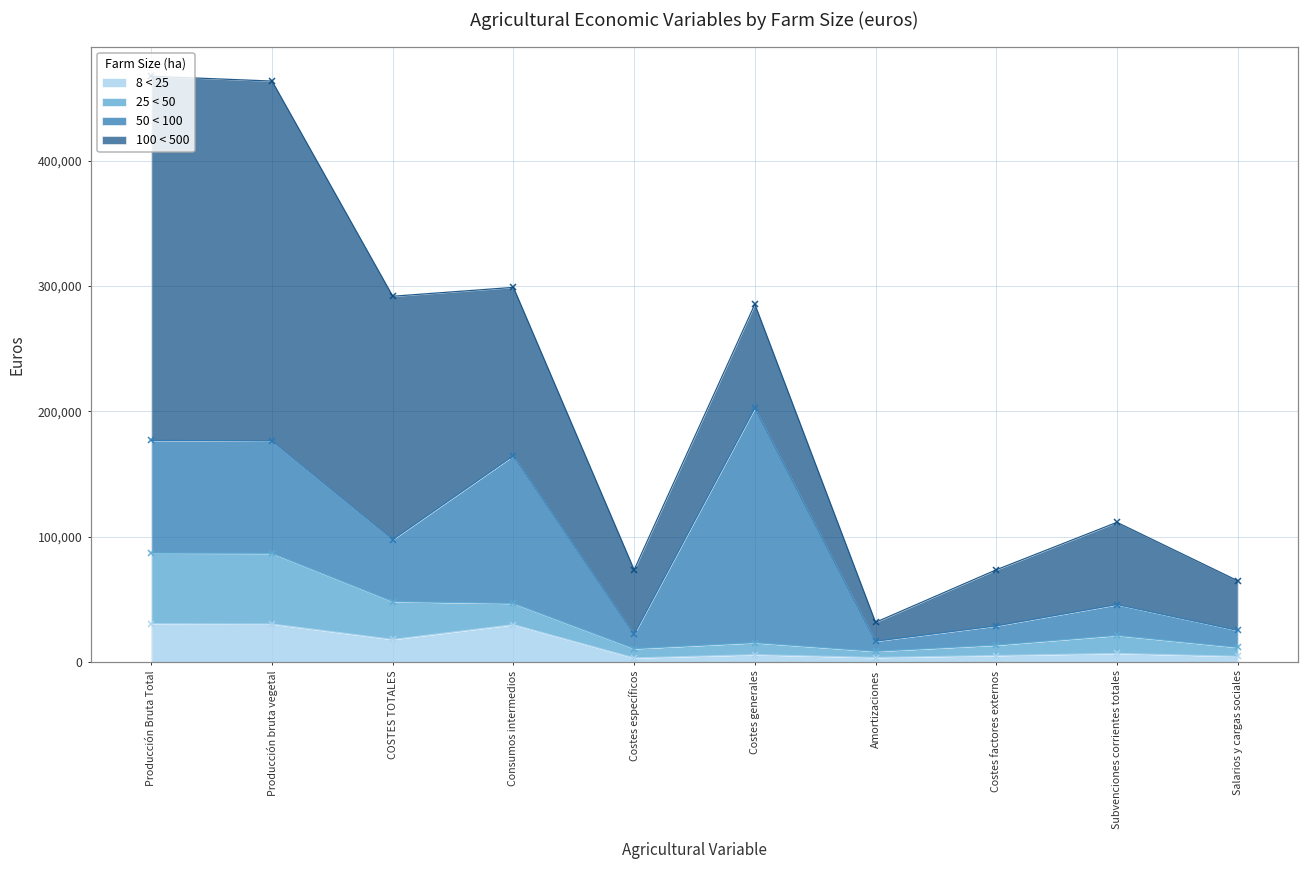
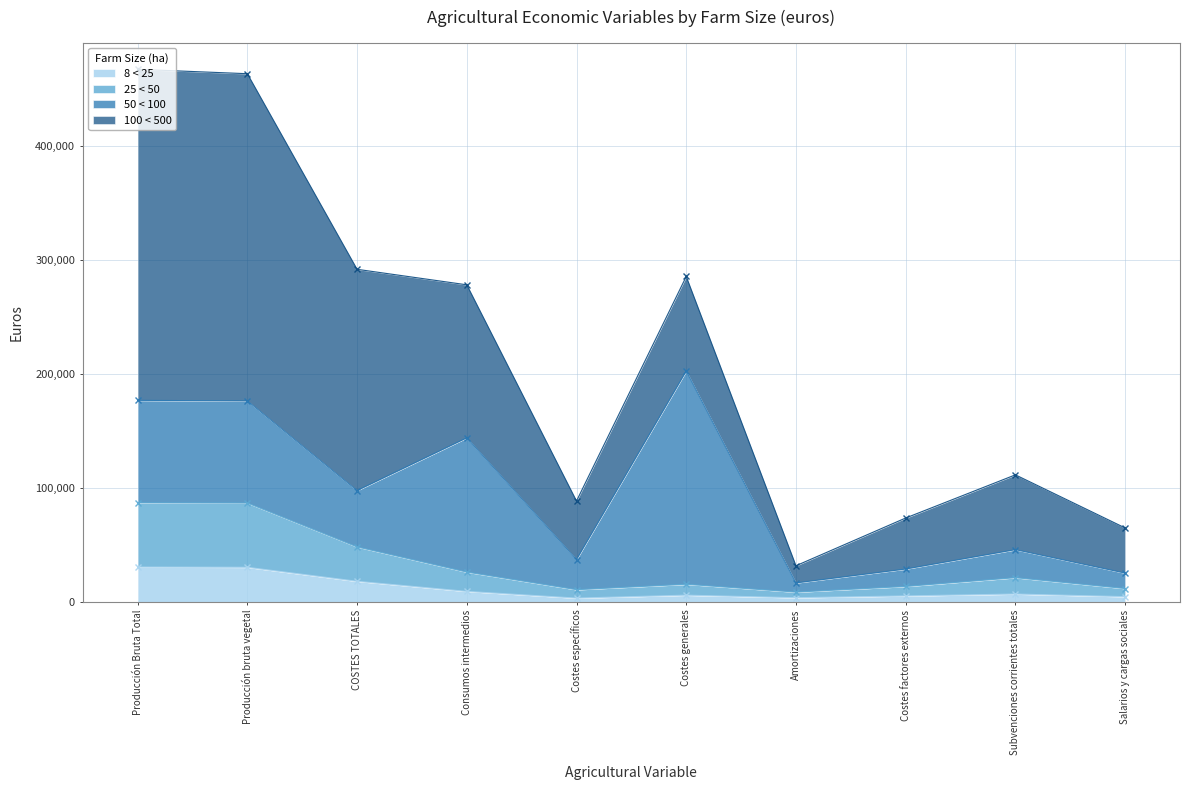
  {
    "8 < 25": {
      "Producción Bruta Total": "31,000",
      "Producción bruta vegetal": "30,000",
      "COSTES TOTALES": "18,000",
-     "Consumos intermedios": "30,000",
+     "Consumos intermedios": "9,000",
      "Costes específicos": "3,000",
      "Costes generales": "6,000",
      "Amortizaciones": "4,000",
      "Costes factores externos": "5,000",
      "Subvenciones corrientes totales": "7,000",
      "Salarios y cargas sociales": "5,000"
    },
    "25 < 50": {
      "Producción Bruta Total": "56,000",
      "Producción bruta vegetal": "56,000",
      "COSTES TOTALES": "30,000",
      "Consumos intermedios": "17,000",
      "Costes específicos": "7,000",
      "Costes generales": "10,000",
      "Amortizaciones": "5,000",
      "Costes factores externos": "8,000",
      "Subvenciones corrientes totales": "14,000",
      "Salarios y cargas sociales": "7,000"
    },
    "50 < 100": {
      "Producción Bruta Total": "90,000",
      "Producción bruta vegetal": "90,000",
      "COSTES TOTALES": "49,000",
      "Consumos intermedios": "118,000",
-     "Costes específicos": "12,000",
+     "Costes específicos": "26,000",
      "Costes generales": "187,000",
      "Amortizaciones": "8,000",
      "Costes factores externos": "15,000",
      "Subvenciones corrientes totales": "25,000",
      "Salarios y cargas sociales": "14,000"
    },
    "100 < 500": {
      "Producción bruta vegetal": "287,000",
      "COSTES TOTALES": "194,000",
      "Consumos intermedios": "134,000",
      "Costes específicos": "51,000",
      "Costes generales": "83,000",
      "Amortizaciones": "15,000",
      "Costes factores externos": "45,000",
      "Subvenciones corrientes totales": "66,000",
      "Salarios y cargas sociales": "40,000"
    }
  }
